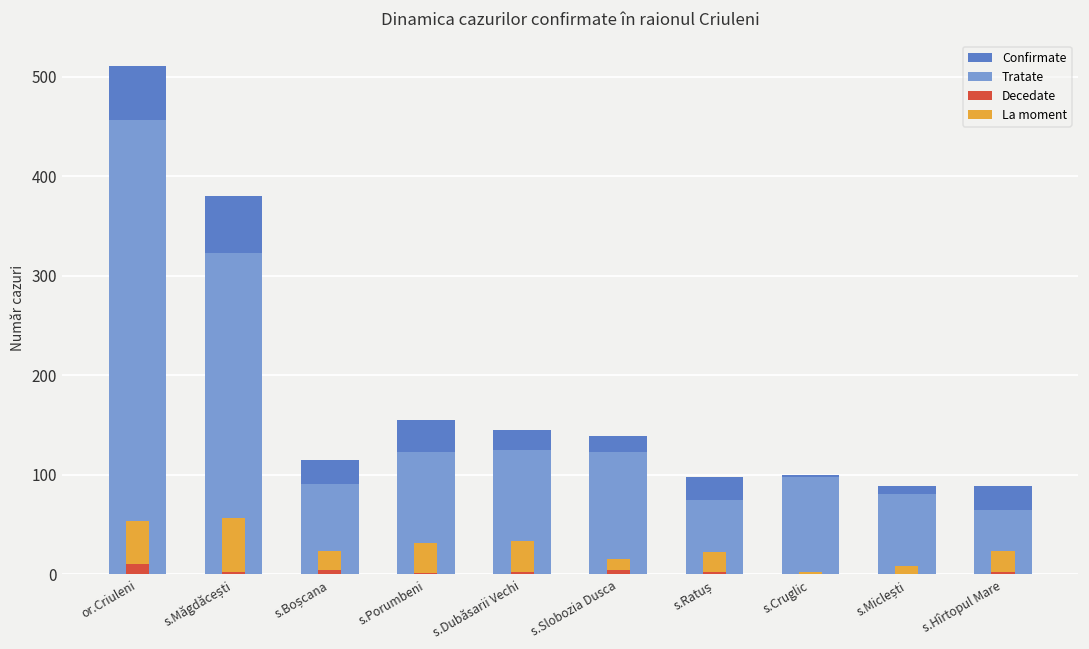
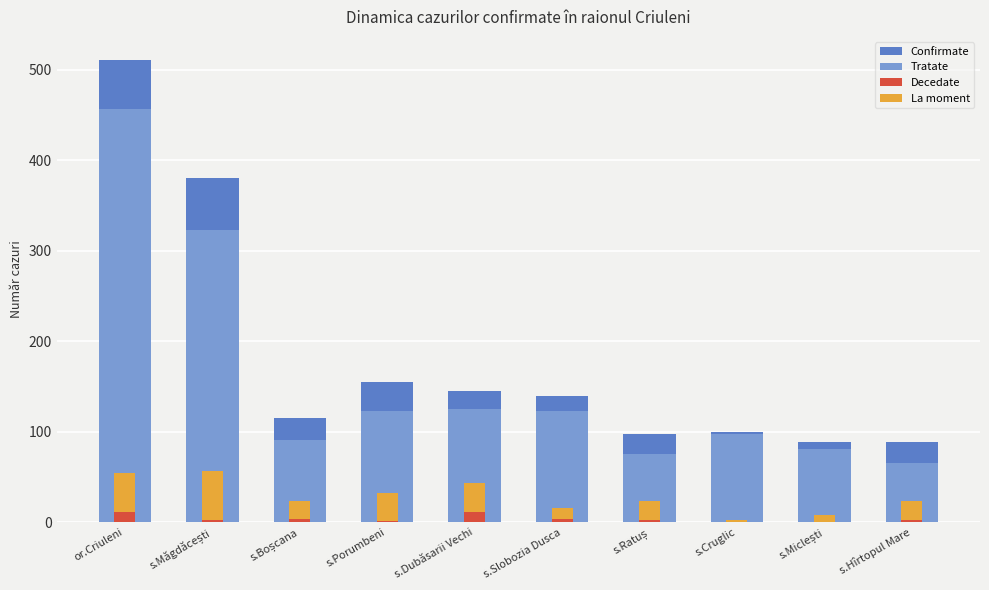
  {
    "Decedate": {
-     "s.Dubăsarii Vechi": 0,
+     "s.Dubăsarii Vechi": 10,
      "s.Cruglic": 0,
      "s.Miclești": 0
    }
  }
